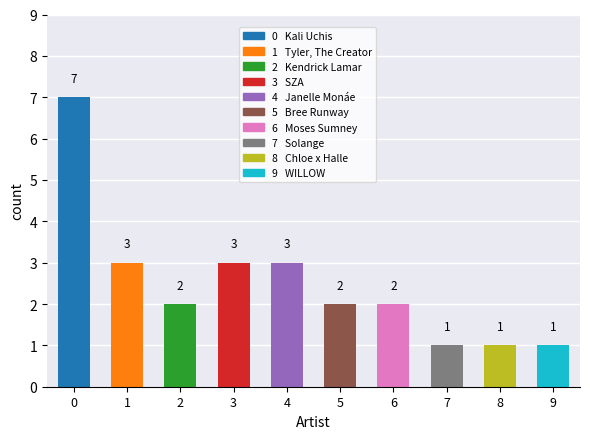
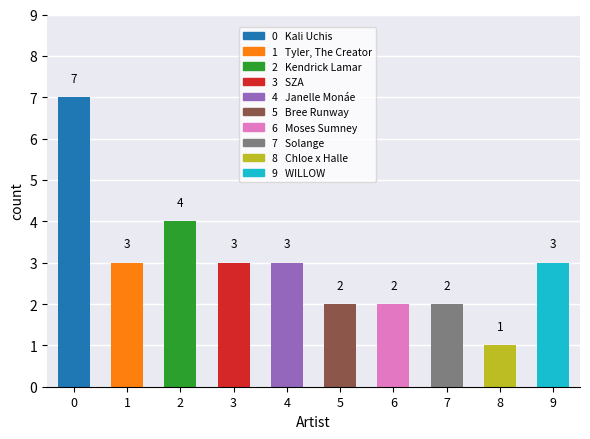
  {
    "0": 7,
    "1": 3,
-   "2": 2,
+   "2": 4,
    "3": 3,
    "4": 3,
    "5": 2,
    "6": 2,
-   "7": 1,
+   "7": 2,
    "8": 1,
-   "9": 1
+   "9": 3
  }
